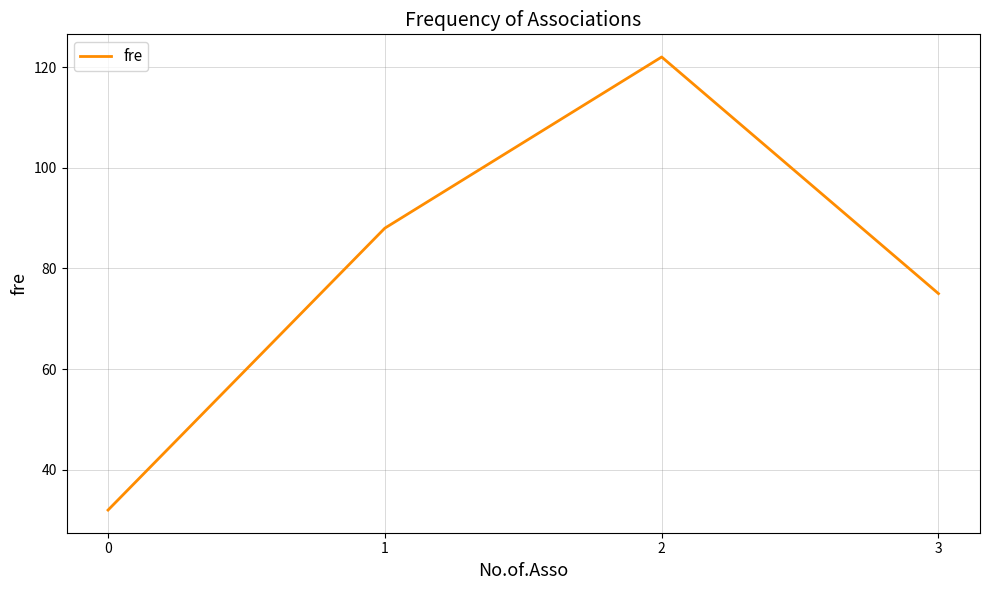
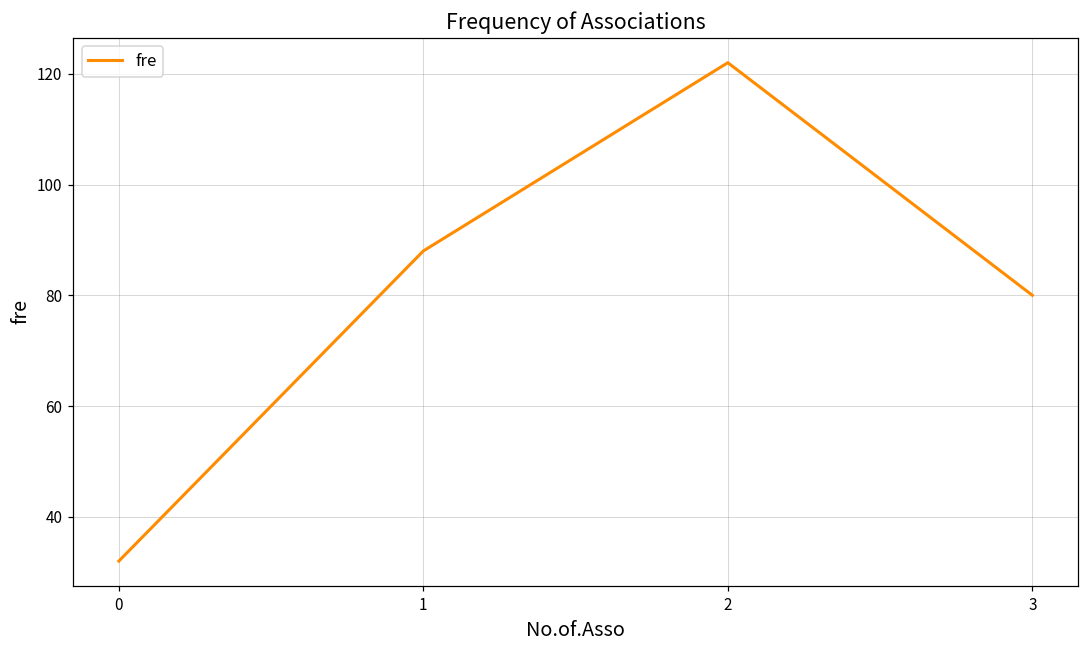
  {
    "0": 32,
    "1": 88,
    "2": 122,
-   "3": 75
+   "3": 80
  }
